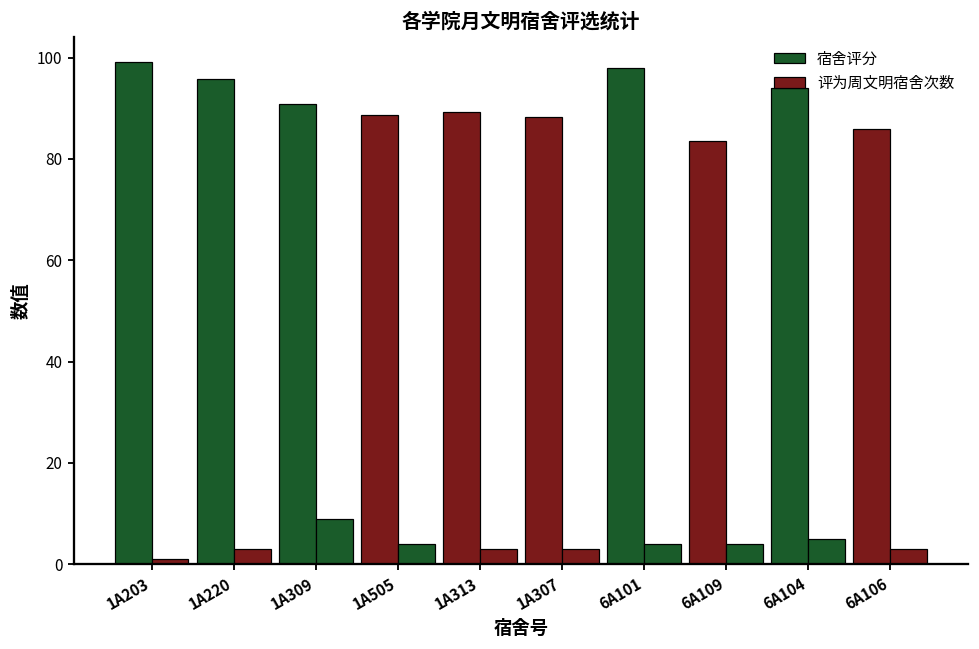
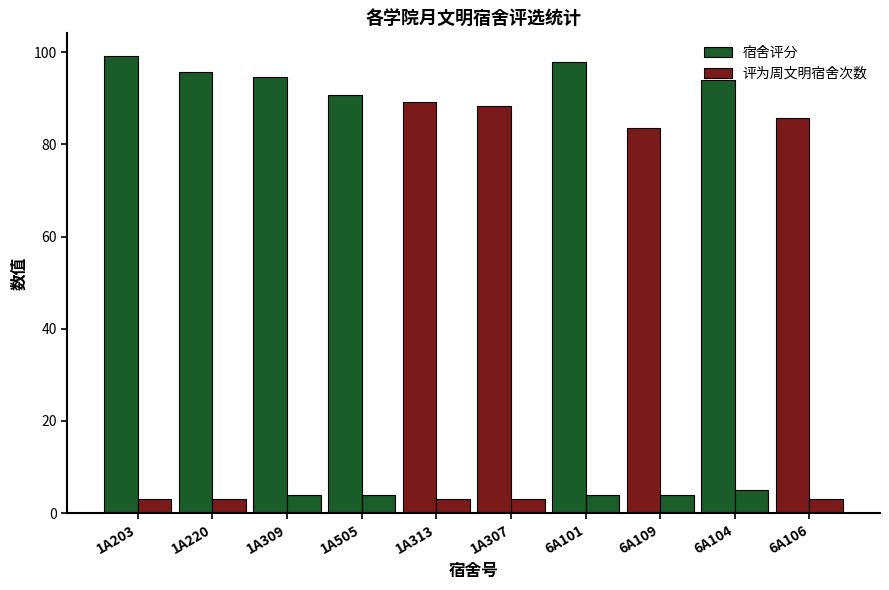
  {
    "宿舍评分": {
      "1A203": 99,
      "1A220": 96,
-     "1A309": 91,
-     "1A505": 89,
+     "1A309": 95,
+     "1A505": 91,
      "1A313": 89,
      "1A307": 88,
      "6A101": 98,
      "6A109": 84,
      "6A104": 94,
      "6A106": 86
    },
    "评为周文明宿舍次数": {
-     "1A203": 1,
+     "1A203": 3,
      "1A220": 3,
-     "1A309": 9,
+     "1A309": 4,
      "1A505": 4,
      "1A313": 3,
      "1A307": 3,
      "6A101": 4,
      "6A109": 4,
      "6A104": 5,
      "6A106": 3
    }
  }
